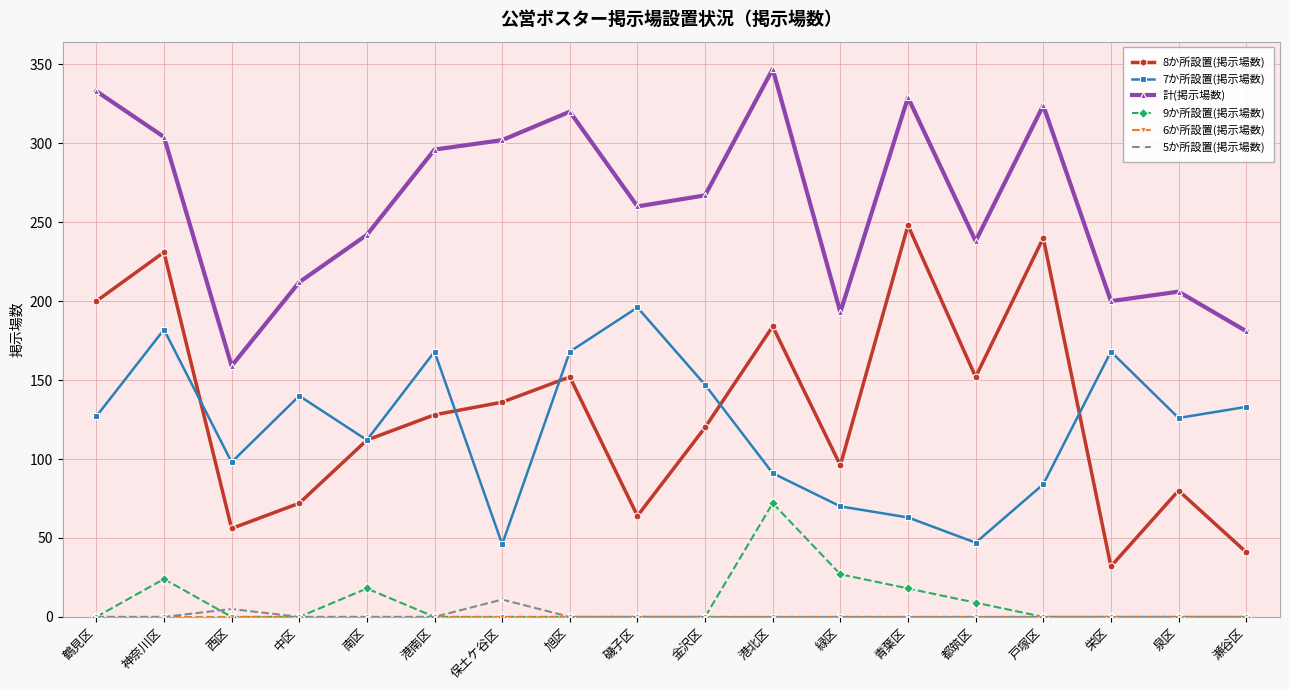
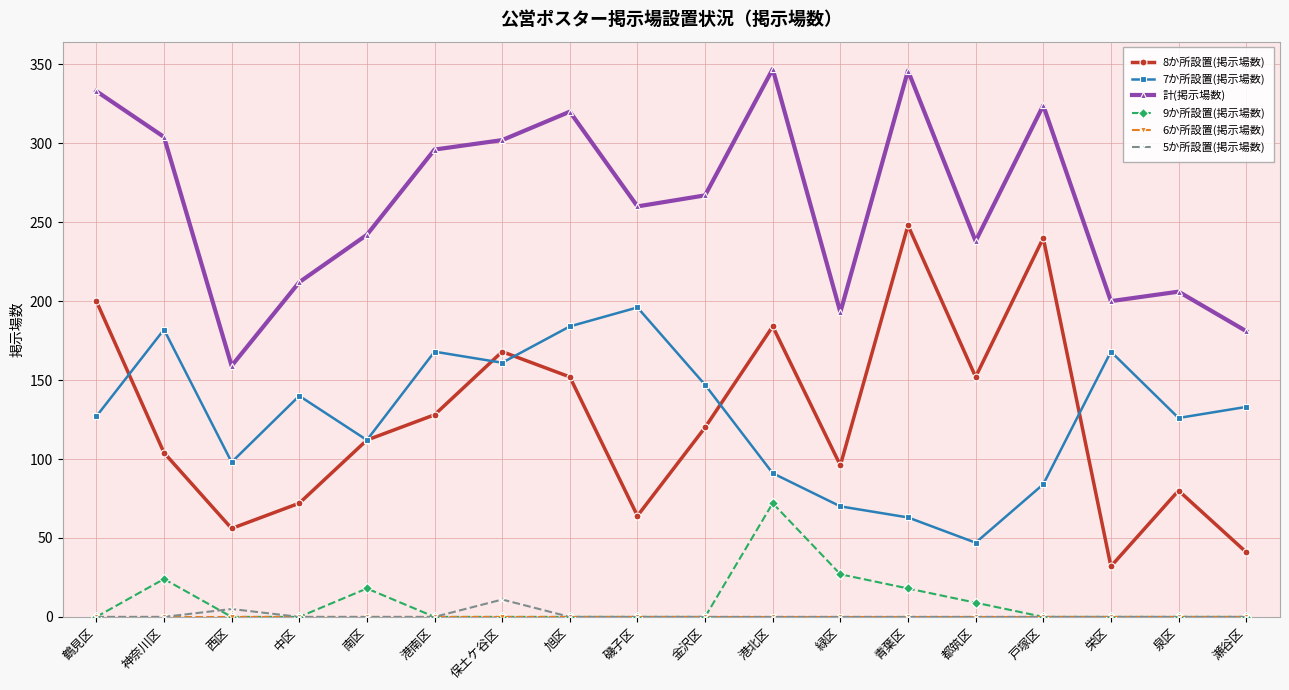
  {
    "8か所設置(掲示場数)": {
      "鶴見区": 200,
-     "神奈川区": 231,
+     "神奈川区": 104,
      "西区": 56,
      "中区": 72,
      "港南区": 128,
-     "保土ケ谷区": 136,
+     "保土ケ谷区": 168,
      "旭区": 152,
      "磯子区": 64,
      "金沢区": 120,
      "港北区": 184,
      "緑区": 96,
      "青葉区": 248,
      "都筑区": 152,
      "戸塚区": 240,
      "栄区": 32,
      "泉区": 80,
      "瀬谷区": 41
    },
    "7か所設置(掲示場数)": {
      "鶴見区": 127,
      "神奈川区": 182,
      "西区": 98,
      "中区": 140,
      "港南区": 168,
-     "保土ケ谷区": 46,
-     "旭区": 168,
+     "保土ケ谷区": 161,
+     "旭区": 184,
      "磯子区": 196,
      "金沢区": 147,
      "港北区": 91,
      "緑区": 70,
      "青葉区": 63,
      "都筑区": 47,
      "戸塚区": 84,
      "栄区": 168,
      "泉区": 126,
      "瀬谷区": 133
    },
    "計(掲示場数)": {
      "鶴見区": 333,
      "神奈川区": 304,
      "西区": 159,
      "中区": 212,
      "南区": 242,
      "港南区": 296,
      "保土ケ谷区": 302,
      "旭区": 320,
      "磯子区": 260,
      "金沢区": 267,
      "港北区": 347,
      "緑区": 193,
-     "青葉区": 329,
+     "青葉区": 346,
      "都筑区": 238,
      "戸塚区": 324,
      "栄区": 200,
      "泉区": 206,
      "瀬谷区": 181
    },
    "9か所設置(掲示場数)": {
      "神奈川区": 24,
      "南区": 18,
      "港北区": 72,
      "緑区": 27,
      "青葉区": 18,
      "都筑区": 9
    },
    "5か所設置(掲示場数)": {
      "西区": 5,
      "保土ケ谷区": 11
    }
  }
